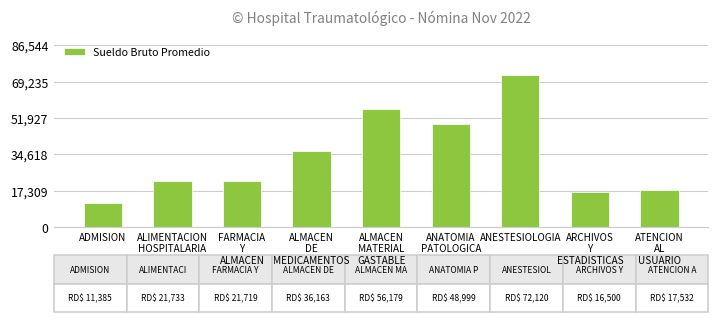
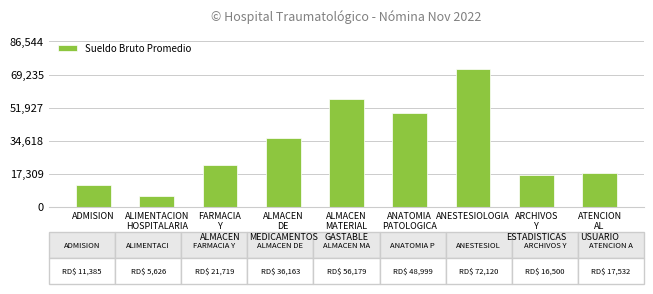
  {
-   "ALIMENTACION HOSPITALARIA": "21,733"
+   "ALIMENTACION HOSPITALARIA": "5,626"
  }
